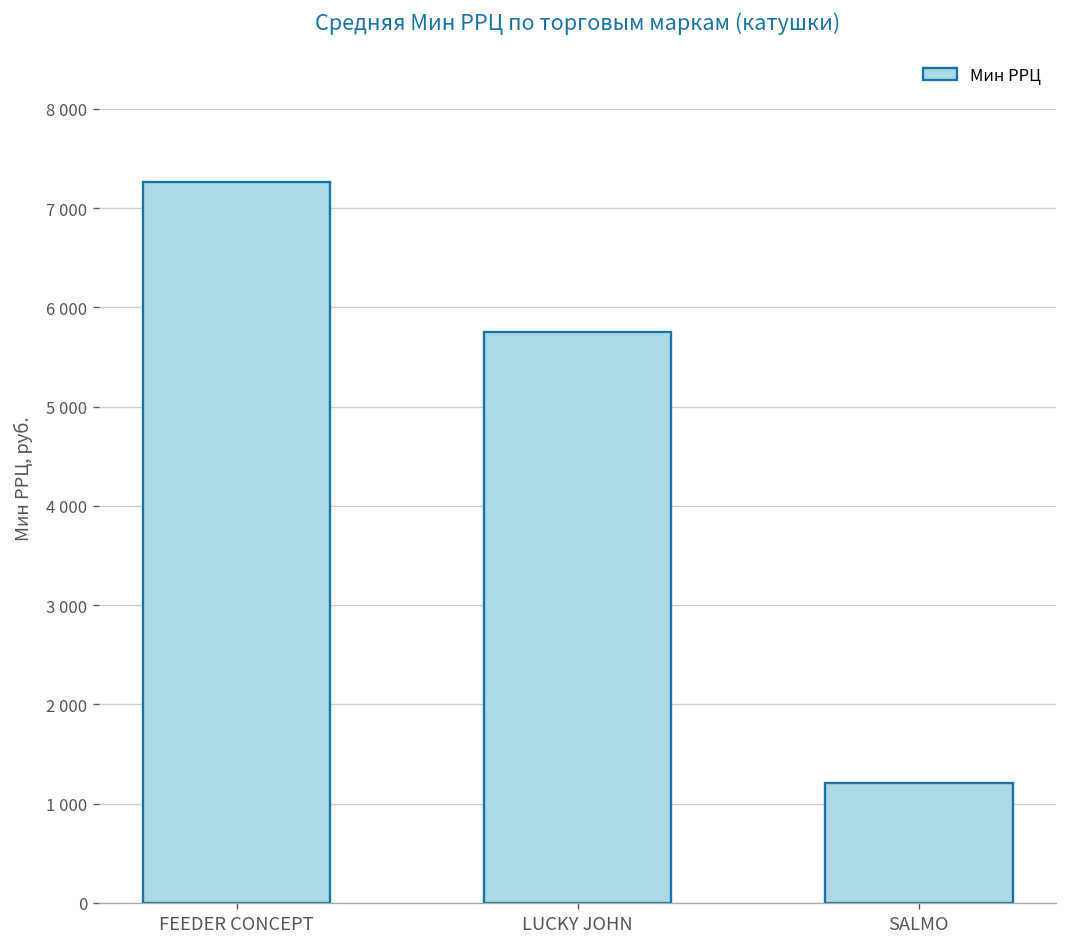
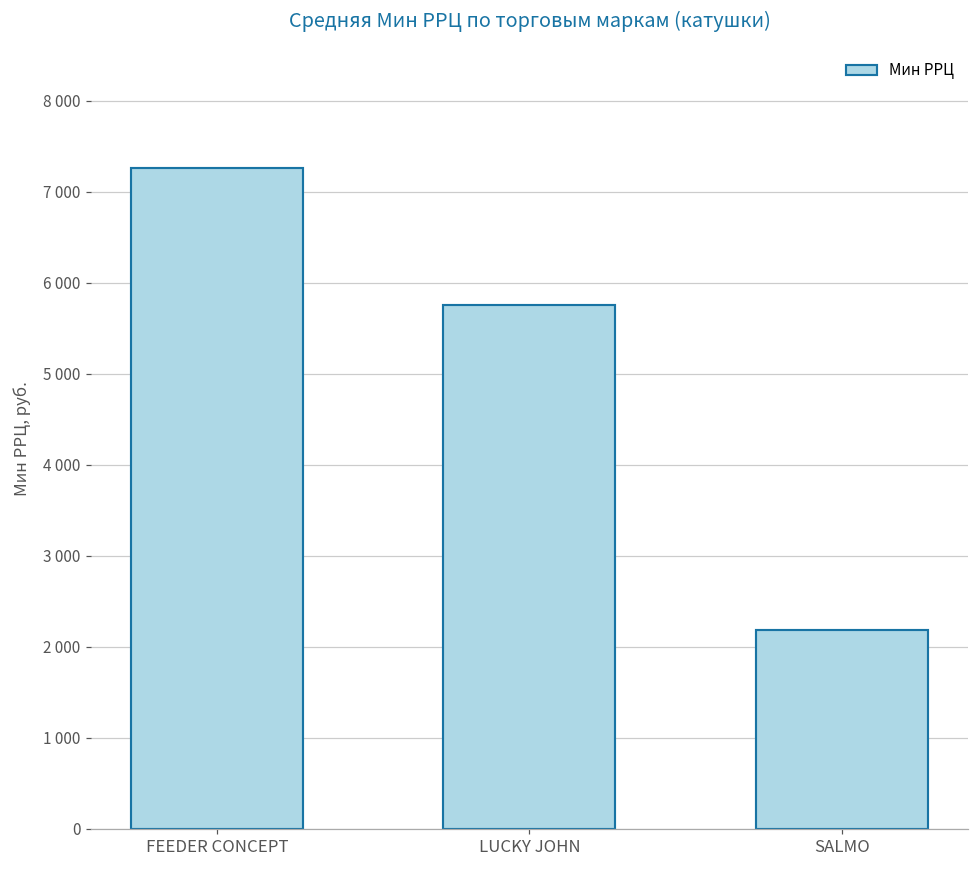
  {
    "FEEDER CONCEPT": 7300,
    "LUCKY JOHN": 5800,
-   "SALMO": 1200
+   "SALMO": 2200
  }
